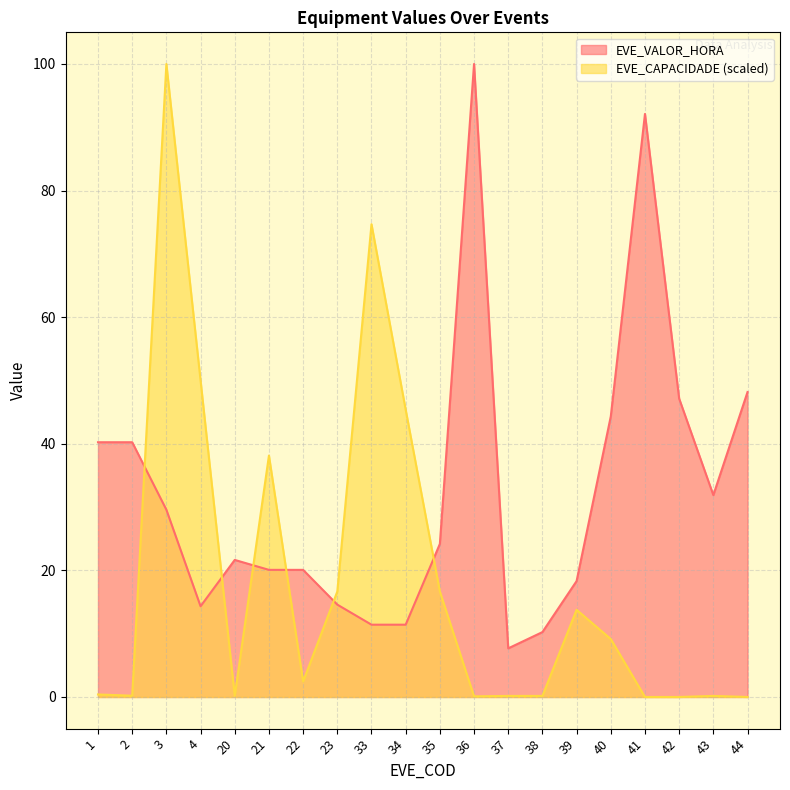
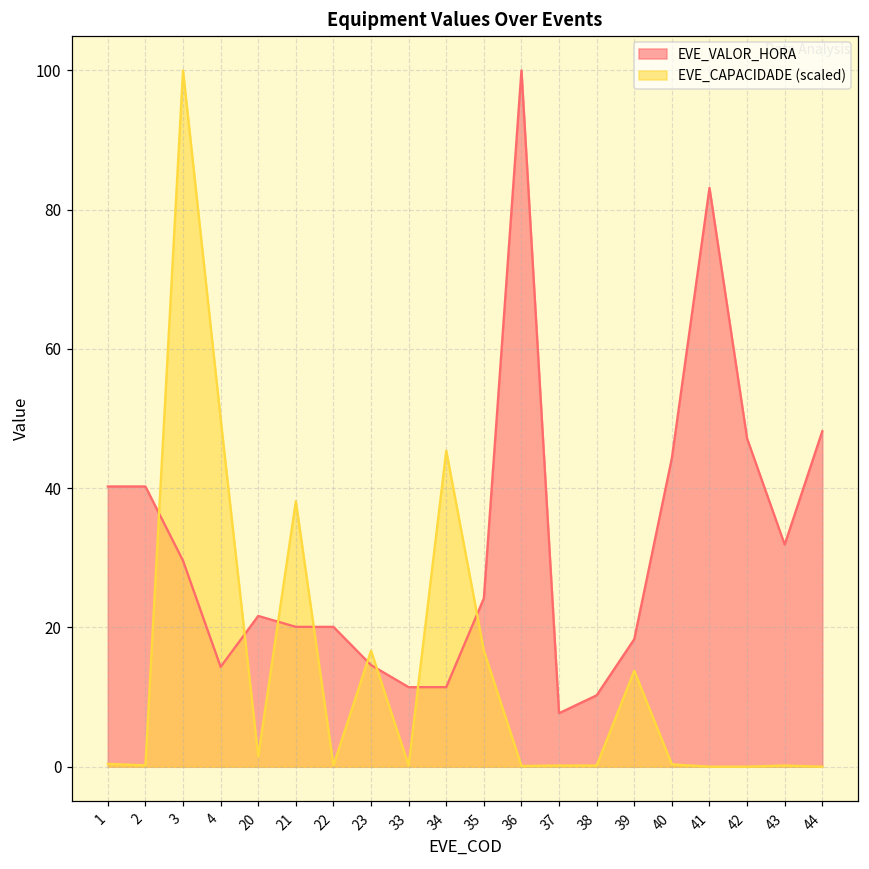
  {
    "EVE_VALOR_HORA": {
      "1": 40,
      "2": 40,
      "3": 30,
      "4": 14,
      "20": 22,
      "21": 20,
      "22": 20,
      "23": 15,
      "33": 11,
      "34": 11,
      "35": 24,
      "36": 100,
      "37": 8,
      "38": 10,
      "39": 18,
      "40": 44,
-     "41": 92,
+     "41": 83,
      "42": 47,
      "43": 32,
      "44": 48
    },
    "EVE_CAPACIDADE (scaled)": {
      "1": 0,
      "2": 0,
      "3": 100,
      "4": 50,
-     "20": 0,
+     "20": 1,
      "21": 38,
-     "22": 2,
+     "22": 0,
      "23": 17,
-     "33": 75,
+     "33": 0,
      "34": 45,
      "35": 17,
      "36": 0,
      "37": 0,
      "38": 0,
      "39": 14,
-     "40": 9,
+     "40": 0,
      "41": 0,
      "42": 0,
      "43": 0,
      "44": 0
    }
  }
